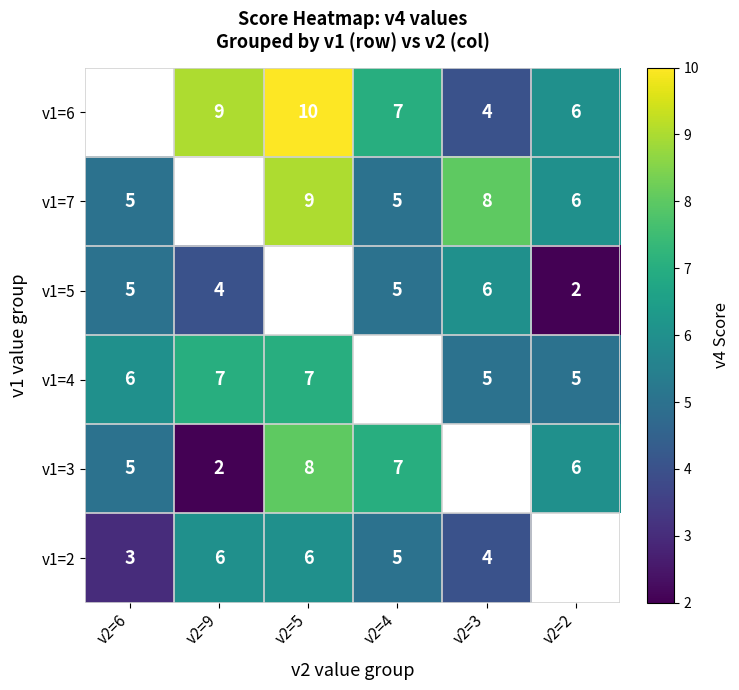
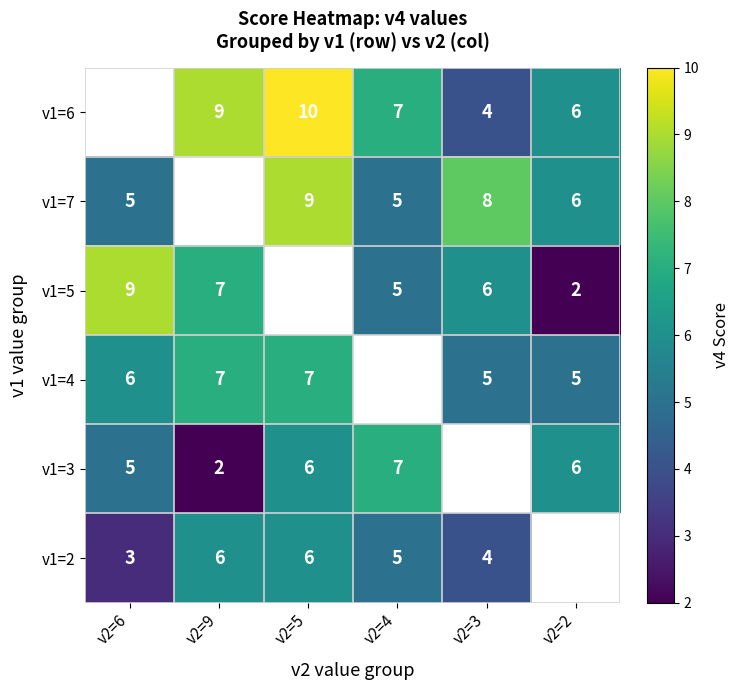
  {
    "v1=6": {
      "v2=9": 9,
      "v2=5": 10,
      "v2=4": 7,
      "v2=3": 4,
      "v2=2": 6
    },
    "v1=7": {
      "v2=6": 5,
      "v2=5": 9,
      "v2=4": 5,
      "v2=3": 8,
      "v2=2": 6
    },
    "v1=5": {
-     "v2=6": 5,
-     "v2=9": 4,
+     "v2=6": 9,
+     "v2=9": 7,
      "v2=4": 5,
      "v2=3": 6,
      "v2=2": 2
    },
    "v1=4": {
      "v2=6": 6,
      "v2=9": 7,
      "v2=5": 7,
      "v2=3": 5,
      "v2=2": 5
    },
    "v1=3": {
      "v2=6": 5,
      "v2=9": 2,
-     "v2=5": 8,
+     "v2=5": 6,
      "v2=4": 7,
      "v2=2": 6
    },
    "v1=2": {
      "v2=6": 3,
      "v2=9": 6,
      "v2=5": 6,
      "v2=4": 5,
      "v2=3": 4
    }
  }
